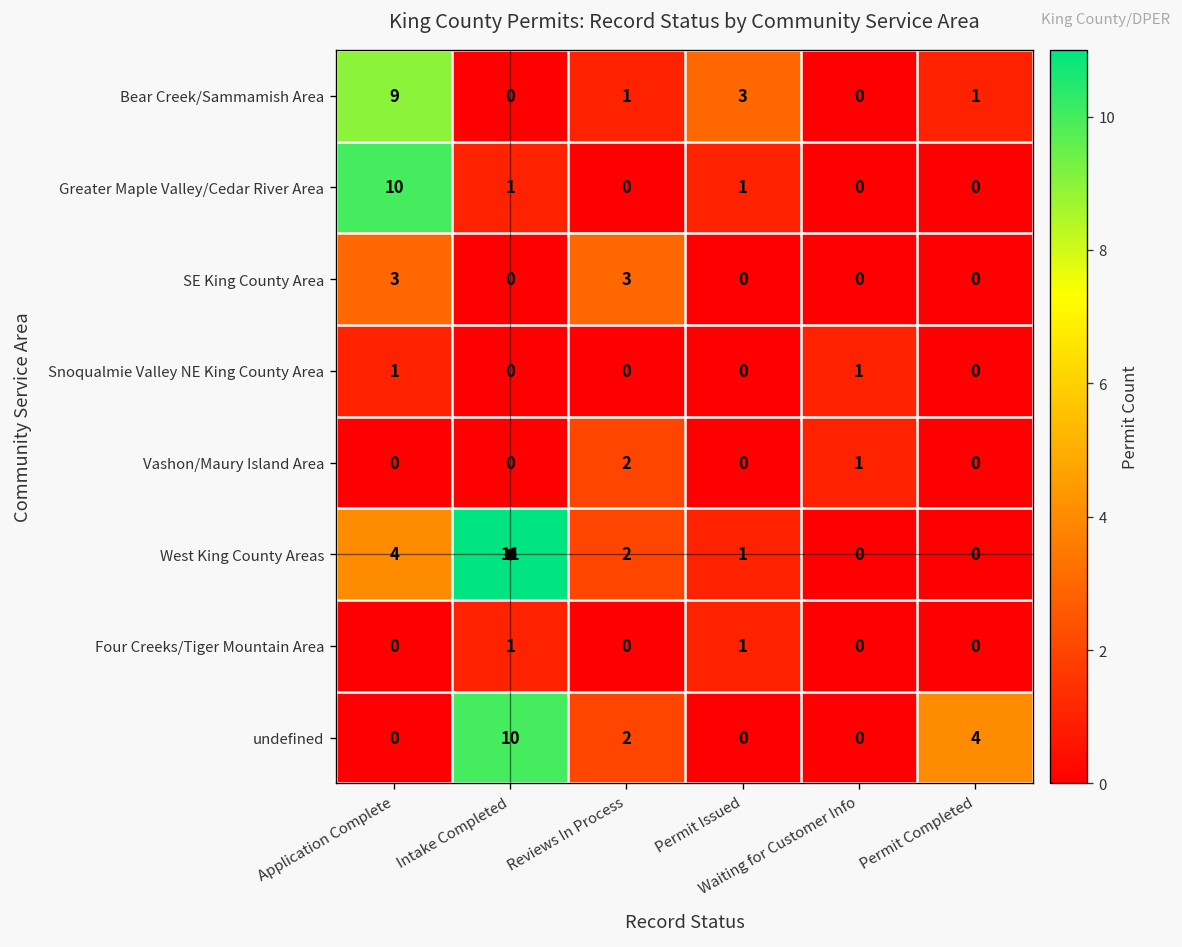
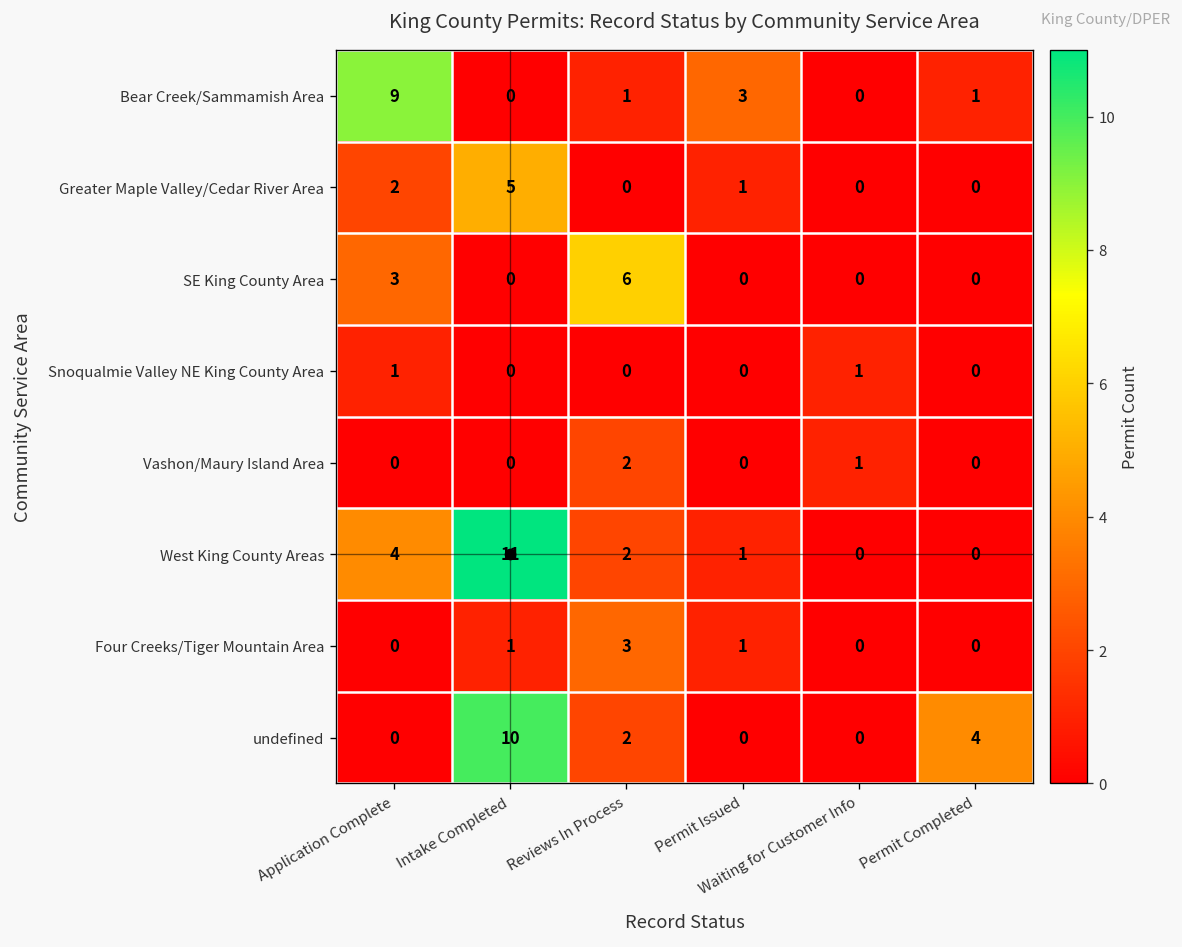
  {
    "Bear Creek/Sammamish Area": {
      "Application Complete": 9,
      "Intake Completed": 0,
      "Reviews In Process": 1,
      "Permit Issued": 3,
      "Waiting for Customer Info": 0,
      "Permit Completed": 1
    },
    "Greater Maple Valley/Cedar River Area": {
-     "Application Complete": 10,
-     "Intake Completed": 1,
+     "Application Complete": 2,
+     "Intake Completed": 5,
      "Reviews In Process": 0,
      "Permit Issued": 1,
      "Waiting for Customer Info": 0,
      "Permit Completed": 0
    },
    "SE King County Area": {
      "Application Complete": 3,
      "Intake Completed": 0,
-     "Reviews In Process": 3,
+     "Reviews In Process": 6,
      "Permit Issued": 0,
      "Waiting for Customer Info": 0,
      "Permit Completed": 0
    },
    "Snoqualmie Valley NE King County Area": {
      "Application Complete": 1,
      "Intake Completed": 0,
      "Reviews In Process": 0,
      "Permit Issued": 0,
      "Waiting for Customer Info": 1,
      "Permit Completed": 0
    },
    "Vashon/Maury Island Area": {
      "Application Complete": 0,
      "Intake Completed": 0,
      "Reviews In Process": 2,
      "Permit Issued": 0,
      "Waiting for Customer Info": 1,
      "Permit Completed": 0
    },
    "West King County Areas": {
      "Application Complete": 4,
      "Reviews In Process": 2,
      "Permit Issued": 1,
      "Waiting for Customer Info": 0,
      "Permit Completed": 0
    },
    "Four Creeks/Tiger Mountain Area": {
      "Application Complete": 0,
      "Intake Completed": 1,
-     "Reviews In Process": 0,
+     "Reviews In Process": 3,
      "Permit Issued": 1,
      "Waiting for Customer Info": 0,
      "Permit Completed": 0
    },
    "undefined": {
      "Application Complete": 0,
      "Intake Completed": 10,
      "Reviews In Process": 2,
      "Permit Issued": 0,
      "Waiting for Customer Info": 0,
      "Permit Completed": 4
    }
  }
